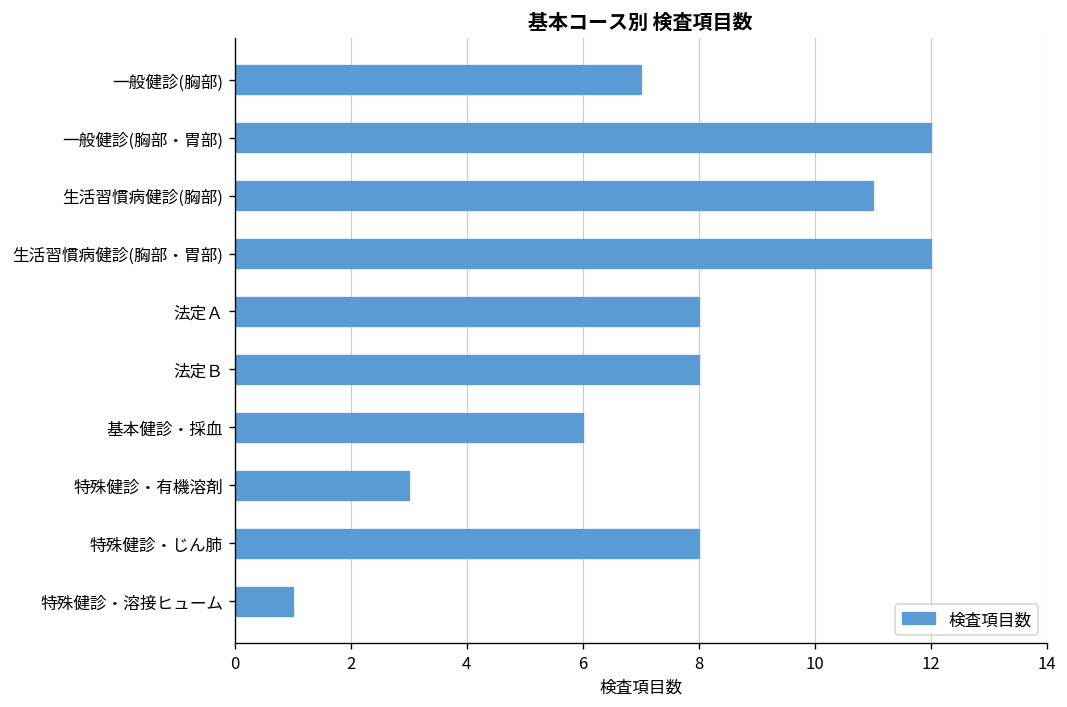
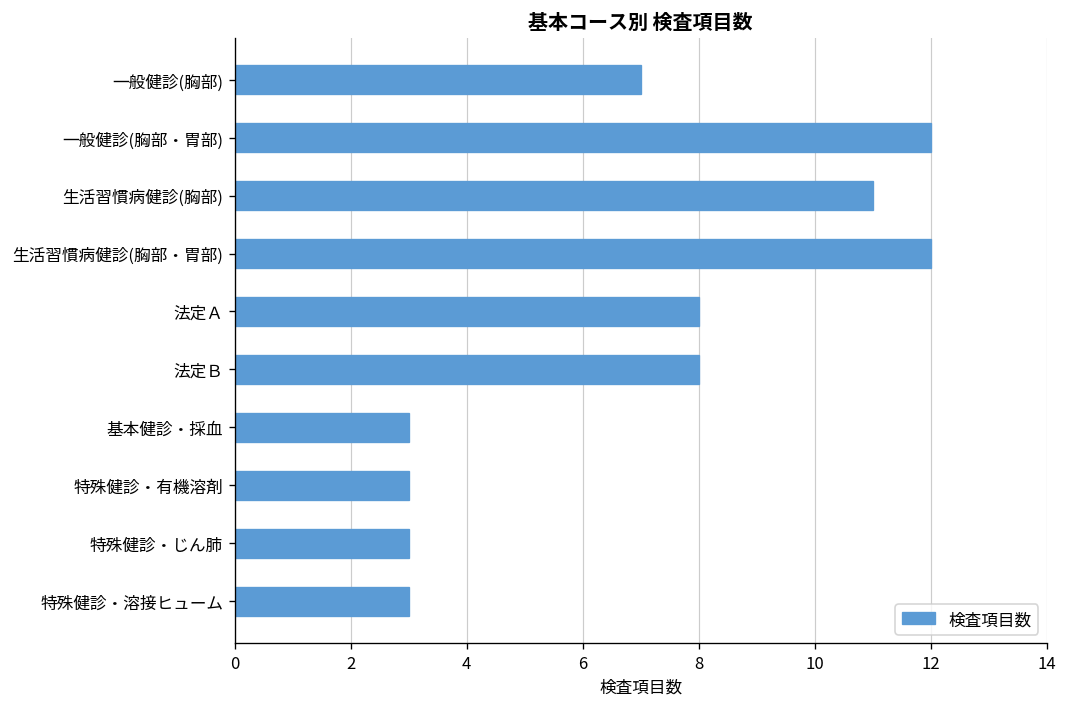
  {
    "一般健診(胸部)": 7,
    "一般健診(胸部・胃部)": 12,
    "生活習慣病健診(胸部)": 11,
    "生活習慣病健診(胸部・胃部)": 12,
    "法定Ａ": 8,
    "法定Ｂ": 8,
-   "基本健診・採血": 6,
+   "基本健診・採血": 3,
    "特殊健診・有機溶剤": 3,
-   "特殊健診・じん肺": 8,
-   "特殊健診・溶接ヒューム": 1
+   "特殊健診・じん肺": 3,
+   "特殊健診・溶接ヒューム": 3
  }
